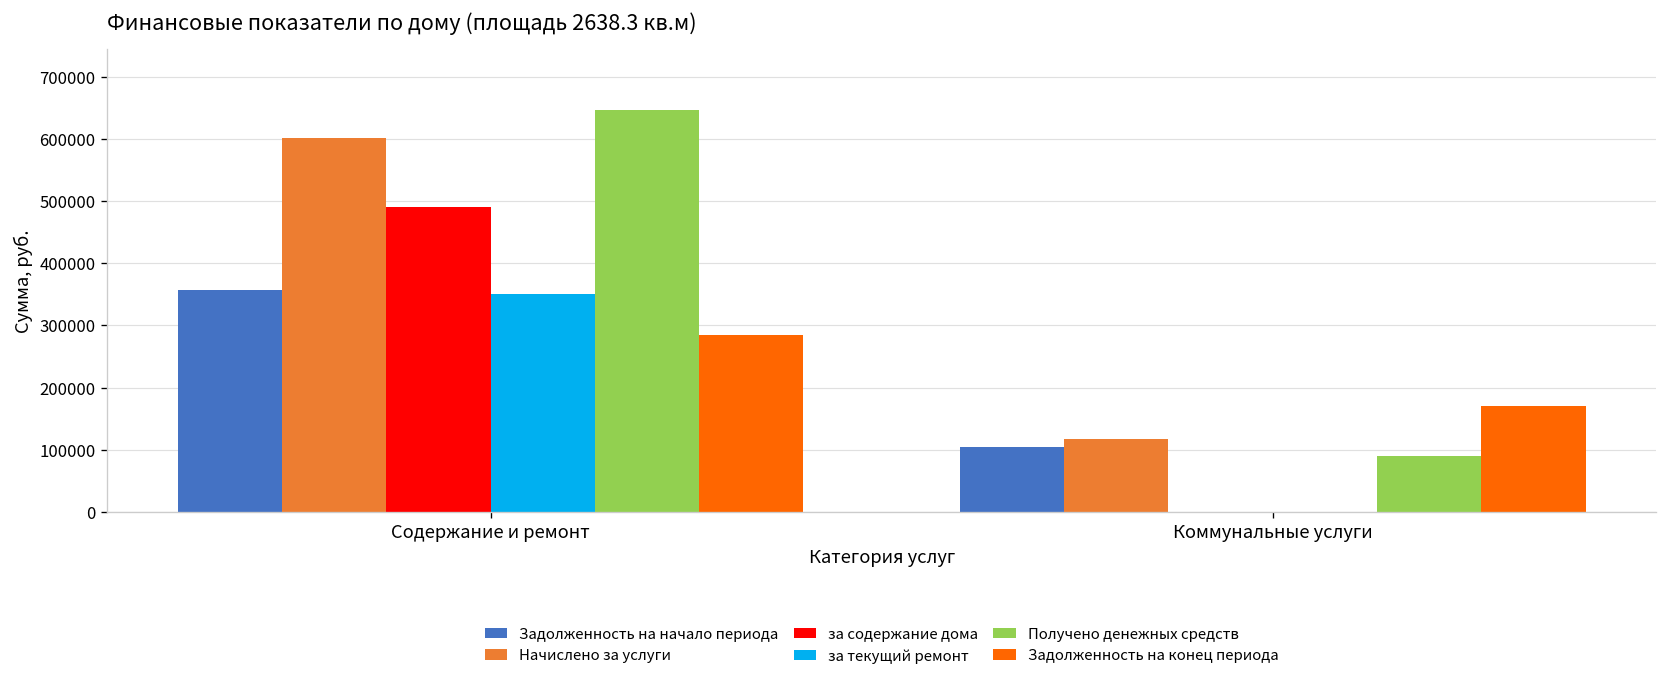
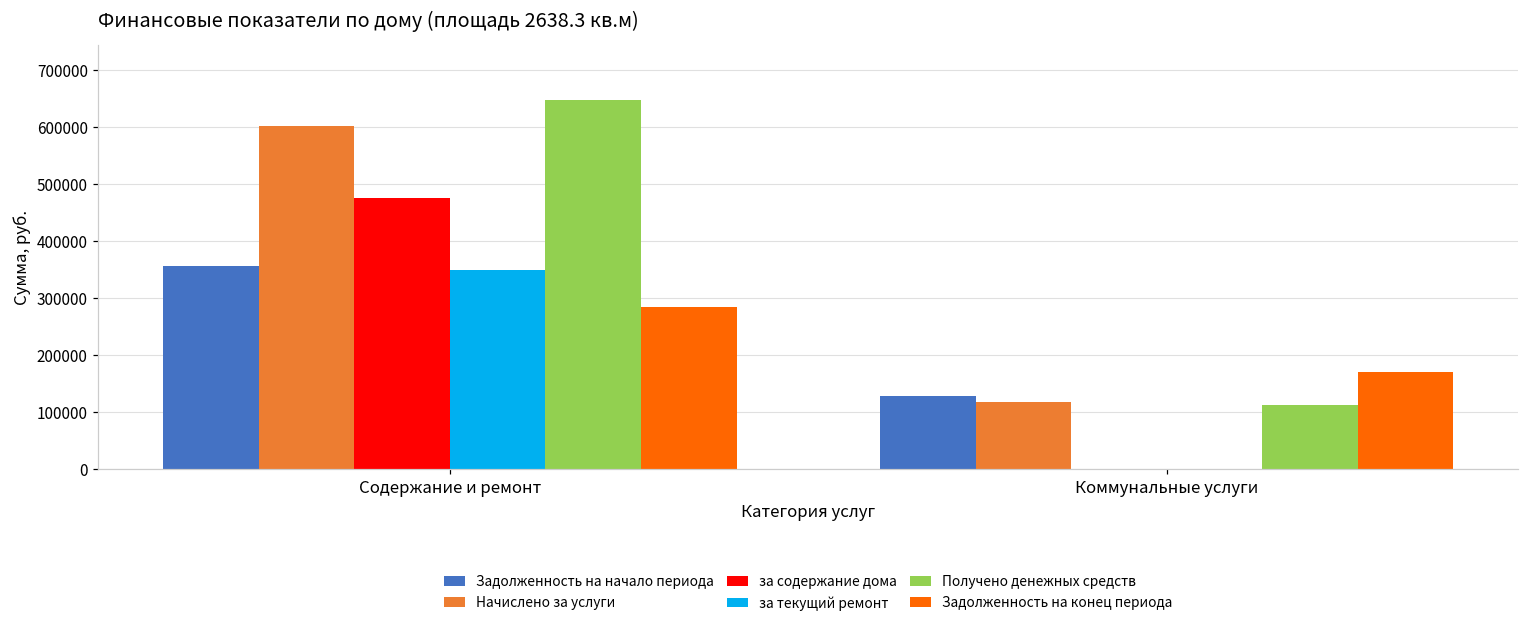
  {
    "Задолженность на начало периода": {
      "Содержание и ремонт": 360000,
-     "Коммунальные услуги": 100000
+     "Коммунальные услуги": 130000
    },
    "за содержание дома": {
-     "Содержание и ремонт": 490000,
+     "Содержание и ремонт": 480000,
      "Коммунальные услуги": 0
    },
    "за текущий ремонт": {
      "Содержание и ремонт": 350000,
      "Коммунальные услуги": 0
    },
    "Получено денежных средств": {
      "Содержание и ремонт": 650000,
-     "Коммунальные услуги": 90000
+     "Коммунальные услуги": 110000
    }
  }
